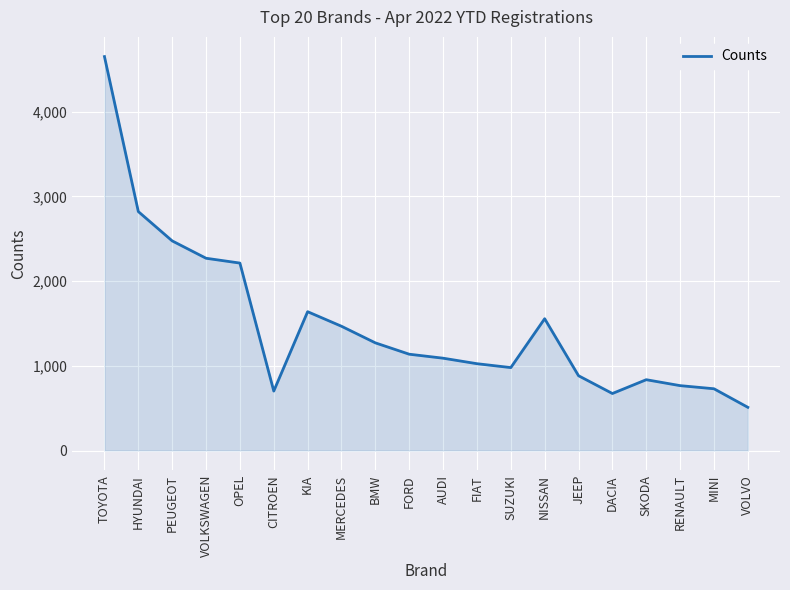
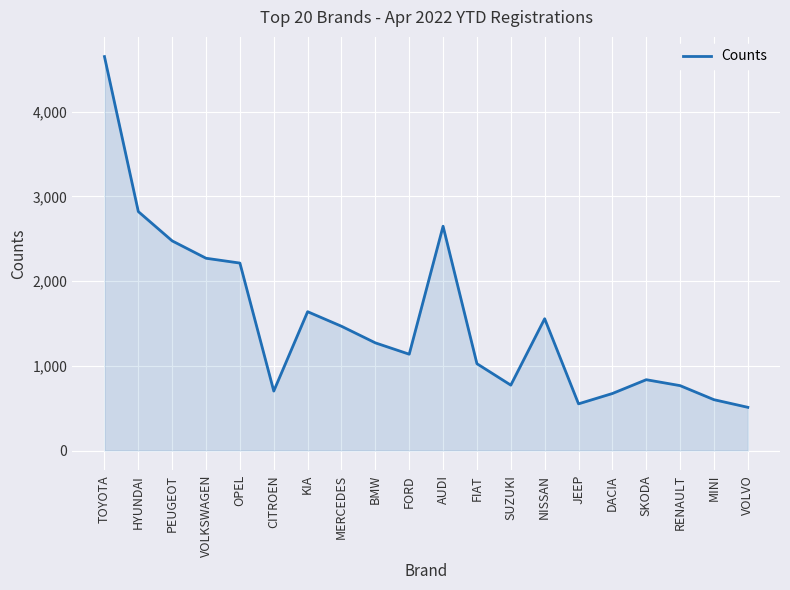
  {
    "TOYOTA": "4,700",
    "HYUNDAI": "2,800",
    "PEUGEOT": "2,500",
    "VOLKSWAGEN": "2,300",
    "OPEL": "2,200",
    "CITROEN": "700",
    "KIA": "1,600",
    "MERCEDES": "1,500",
    "BMW": "1,300",
    "FORD": "1,100",
-   "AUDI": "1,100",
+   "AUDI": "2,600",
    "FIAT": "1,000",
-   "SUZUKI": "1,000",
+   "SUZUKI": "800",
    "NISSAN": "1,600",
-   "JEEP": "900",
+   "JEEP": "600",
    "DACIA": "700",
    "SKODA": "800",
    "RENAULT": "800",
-   "MINI": "700",
+   "MINI": "600",
    "VOLVO": "500"
  }
